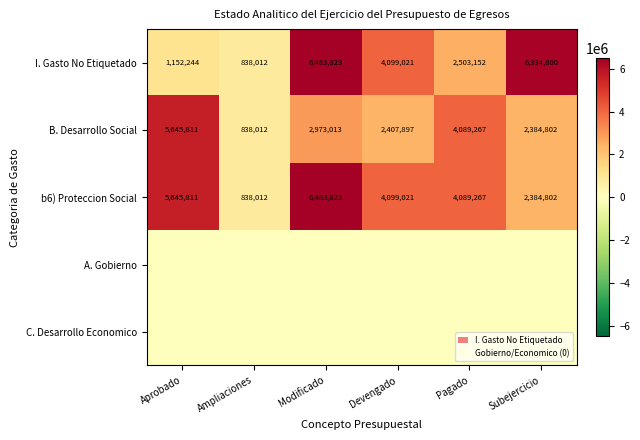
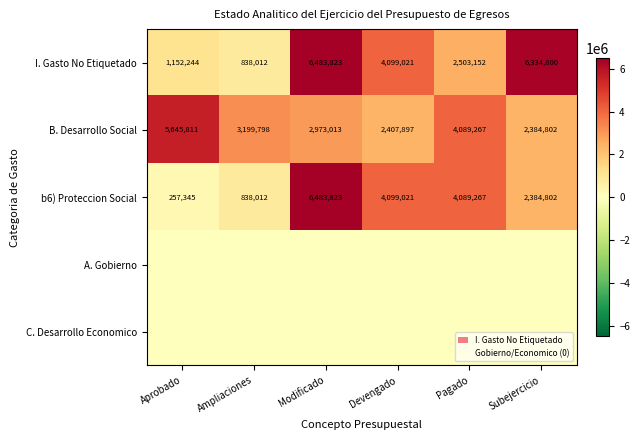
  {
    "I. Gasto No Etiquetado": {
      "Aprobado": "1,152,244",
      "Ampliaciones": "838,012",
      "Modificado": "6,483,823",
      "Devengado": "4,099,021",
      "Pagado": "2,503,152",
      "Subejercicio": "6,334,800"
    },
    "B. Desarrollo Social": {
      "Aprobado": "5,645,811",
-     "Ampliaciones": "838,012",
+     "Ampliaciones": "3,199,798",
      "Modificado": "2,973,013",
      "Devengado": "2,407,897",
      "Pagado": "4,089,267",
      "Subejercicio": "2,384,802"
    },
    "b6) Proteccion Social": {
-     "Aprobado": "5,645,811",
+     "Aprobado": "257,345",
      "Ampliaciones": "838,012",
      "Modificado": "6,483,823",
      "Devengado": "4,099,021",
      "Pagado": "4,089,267",
      "Subejercicio": "2,384,802"
    }
  }
